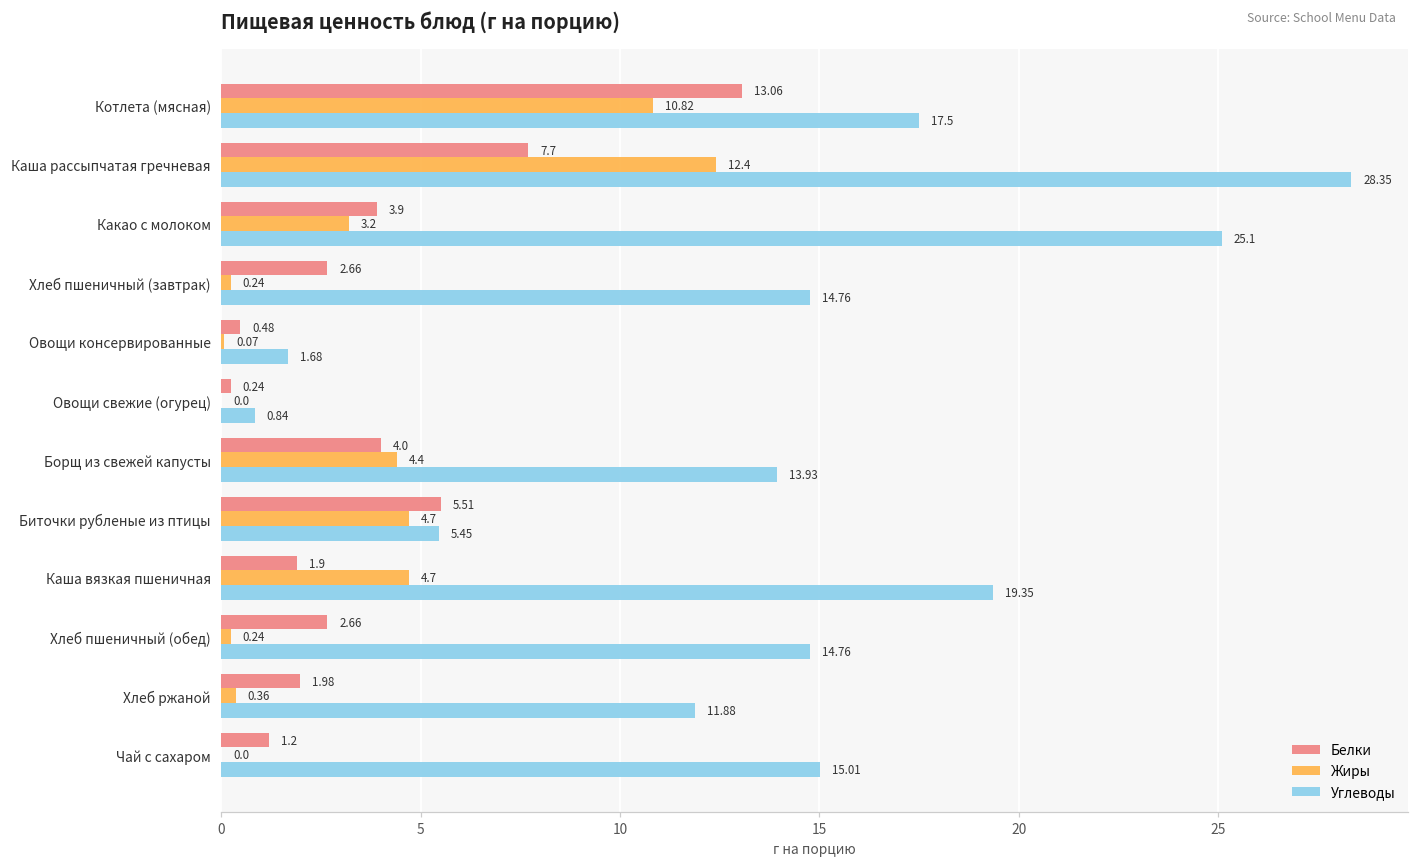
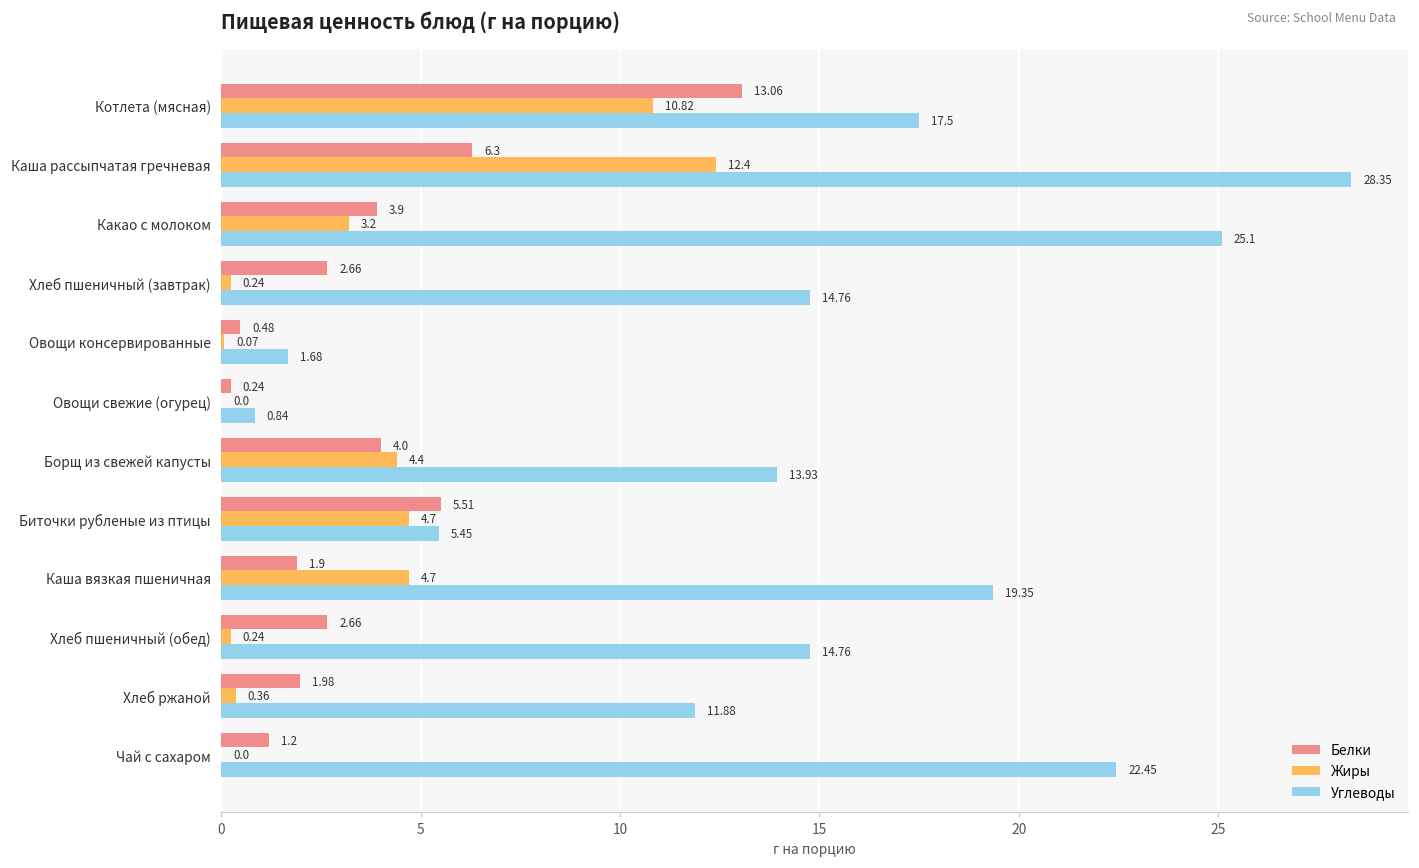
  {
    "Белки": {
      "Котлета (мясная)": 13.06,
-     "Каша рассыпчатая гречневая": 7.7,
+     "Каша рассыпчатая гречневая": 6.3,
      "Какао с молоком": 3.9,
      "Хлеб пшеничный (завтрак)": 2.66,
      "Овощи консервированные": 0.48,
      "Овощи свежие (огурец)": 0.24,
      "Борщ из свежей капусты": 4.0,
      "Биточки рубленые из птицы": 5.51,
      "Каша вязкая пшеничная": 1.9,
      "Хлеб пшеничный (обед)": 2.66,
      "Хлеб ржаной": 1.98,
      "Чай с сахаром": 1.2
    },
    "Жиры": {
      "Котлета (мясная)": 10.82,
      "Каша рассыпчатая гречневая": 12.4,
      "Какао с молоком": 3.2,
      "Хлеб пшеничный (завтрак)": 0.24,
      "Овощи консервированные": 0.07,
      "Овощи свежие (огурец)": 0.0,
      "Борщ из свежей капусты": 4.4,
      "Биточки рубленые из птицы": 4.7,
      "Каша вязкая пшеничная": 4.7,
      "Хлеб пшеничный (обед)": 0.24,
      "Хлеб ржаной": 0.36,
      "Чай с сахаром": 0.0
    },
    "Углеводы": {
      "Котлета (мясная)": 17.5,
      "Каша рассыпчатая гречневая": 28.35,
      "Какао с молоком": 25.1,
      "Хлеб пшеничный (завтрак)": 14.76,
      "Овощи консервированные": 1.68,
      "Овощи свежие (огурец)": 0.84,
      "Борщ из свежей капусты": 13.93,
      "Биточки рубленые из птицы": 5.45,
      "Каша вязкая пшеничная": 19.35,
      "Хлеб пшеничный (обед)": 14.76,
      "Хлеб ржаной": 11.88,
-     "Чай с сахаром": 15.01
+     "Чай с сахаром": 22.45
    }
  }
